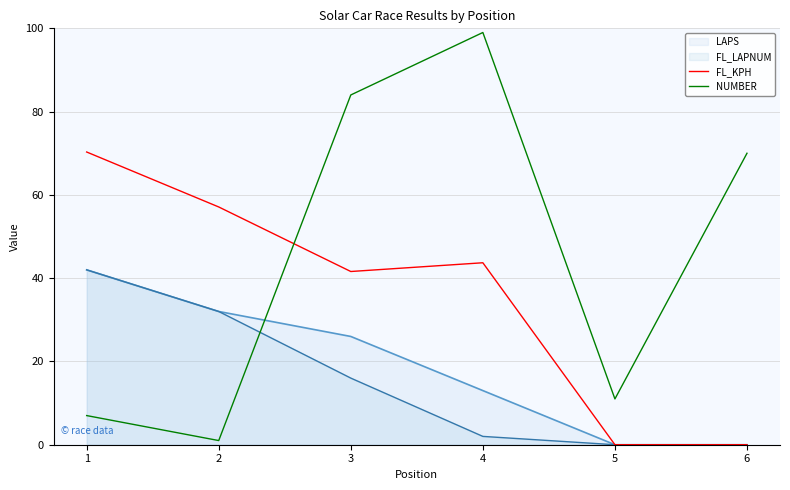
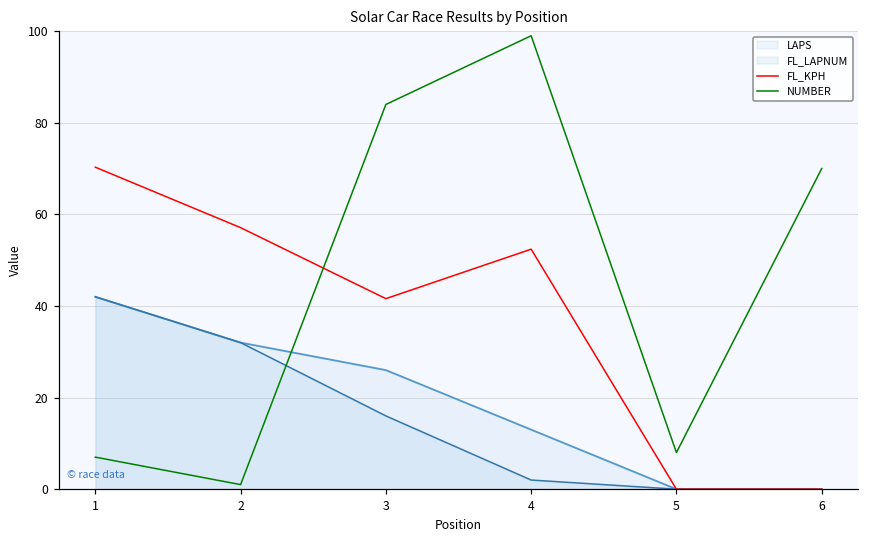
  {
    "FL_KPH": {
      "1": 70,
      "2": 57,
      "3": 42,
-     "4": 44
+     "4": 52
    },
    "NUMBER": {
      "1": 7,
      "2": 1,
      "3": 84,
      "4": 99,
-     "5": 11,
+     "5": 8,
      "6": 70
    }
  }
